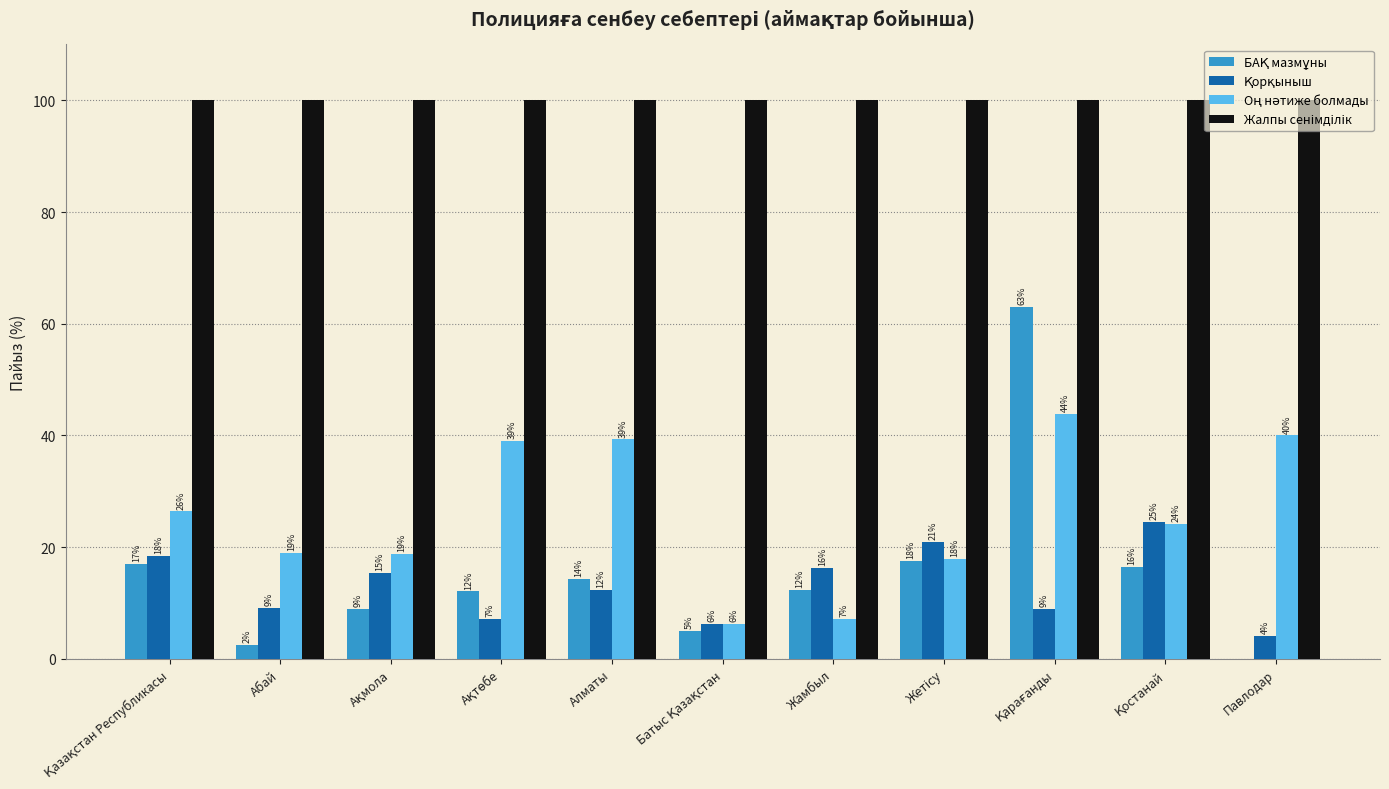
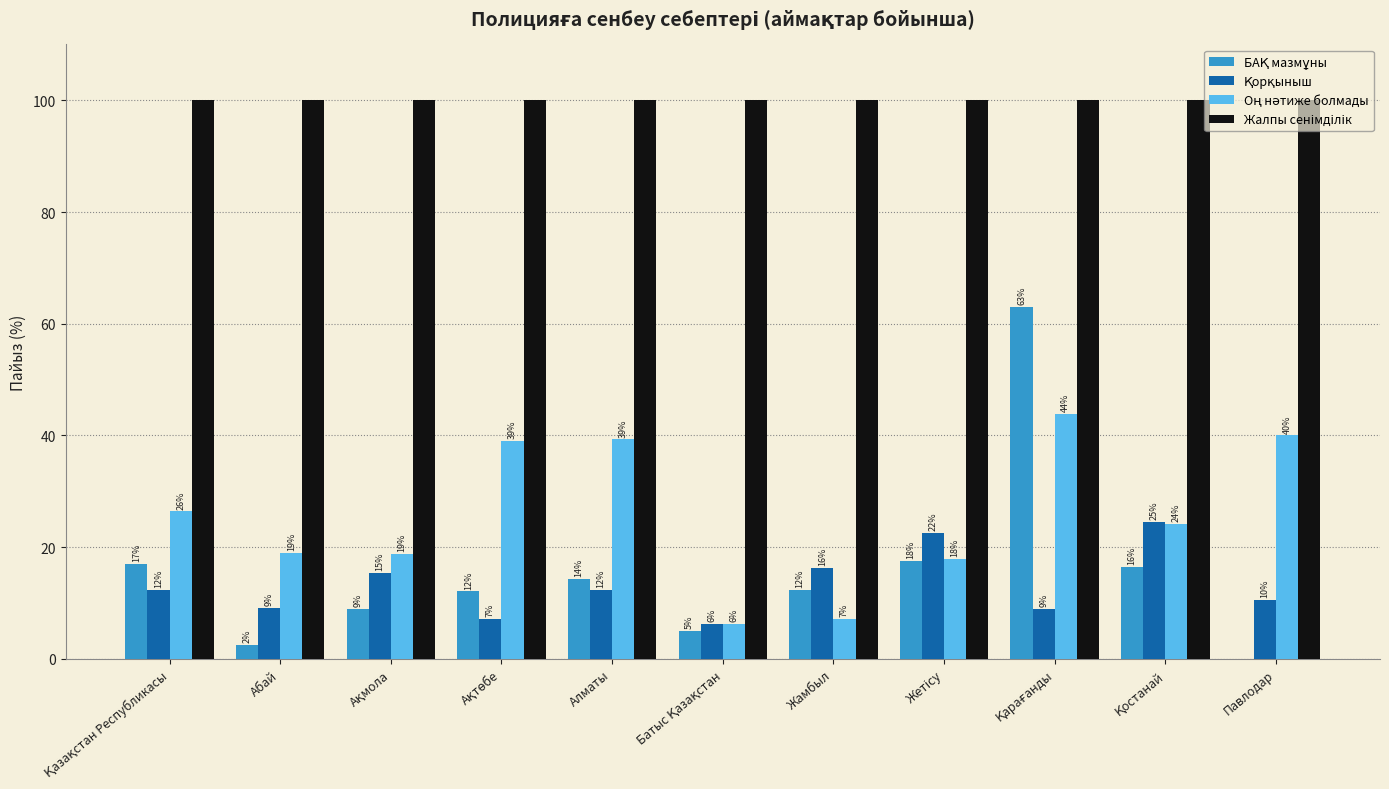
  {
    "Қорқыныш": {
-     "Қазақстан Республикасы": "18%",
+     "Қазақстан Республикасы": "12%",
      "Абай": "9%",
      "Ақмола": "15%",
      "Ақтөбе": "7%",
      "Алматы": "12%",
      "Батыс Қазақстан": "6%",
      "Жамбыл": "16%",
-     "Жетісу": "21%",
+     "Жетісу": "22%",
      "Қарағанды": "9%",
      "Қостанай": "25%",
-     "Павлодар": "4%"
+     "Павлодар": "10%"
    },
    "Жалпы сенімділік": {
      "Қазақстан Республикасы": "100",
      "Абай": "100",
      "Ақмола": "100",
      "Ақтөбе": "100",
      "Алматы": "100",
      "Батыс Қазақстан": "100",
      "Жамбыл": "100",
      "Жетісу": "100",
      "Қарағанды": "100",
      "Қостанай": "100"
    }
  }
